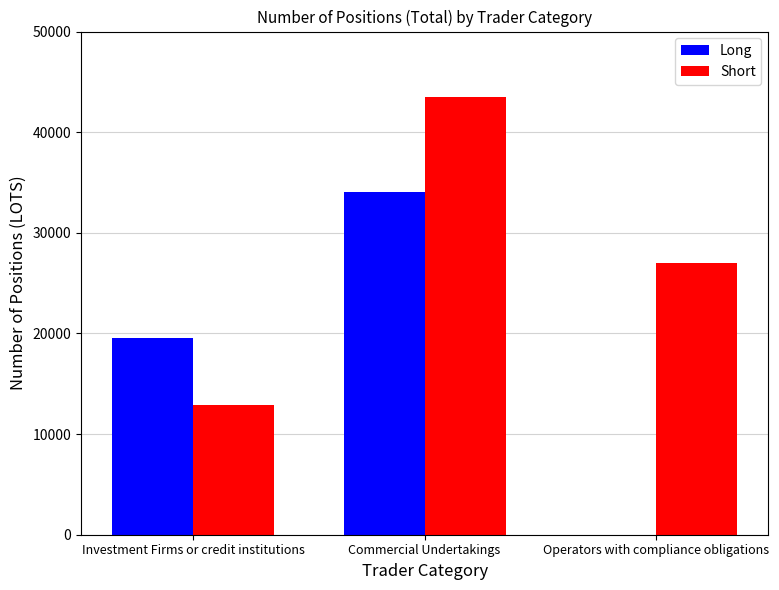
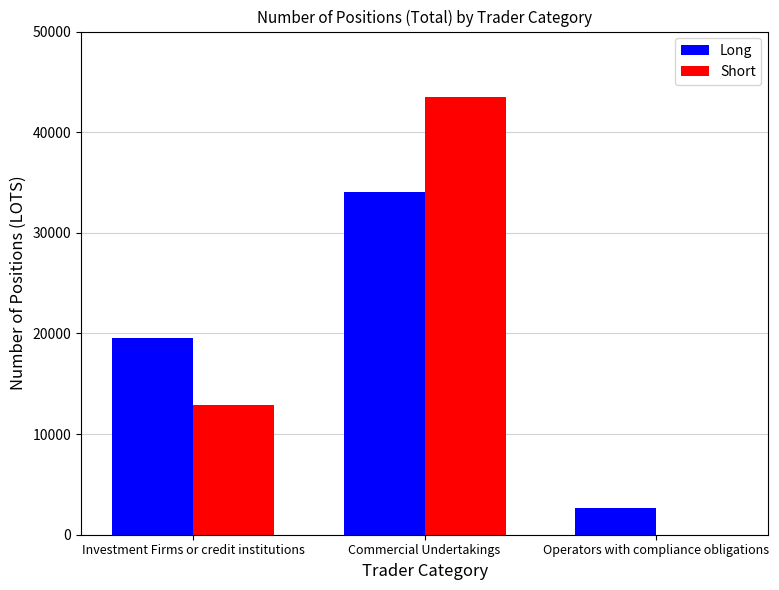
  {
    "Long": {
      "Investment Firms or credit institutions": 19600,
      "Commercial Undertakings": 34000,
-     "Operators with compliance obligations": 0
+     "Operators with compliance obligations": 2600
    },
    "Short": {
      "Investment Firms or credit institutions": 12900,
      "Commercial Undertakings": 43500,
-     "Operators with compliance obligations": 27000
+     "Operators with compliance obligations": 0
    }
  }
